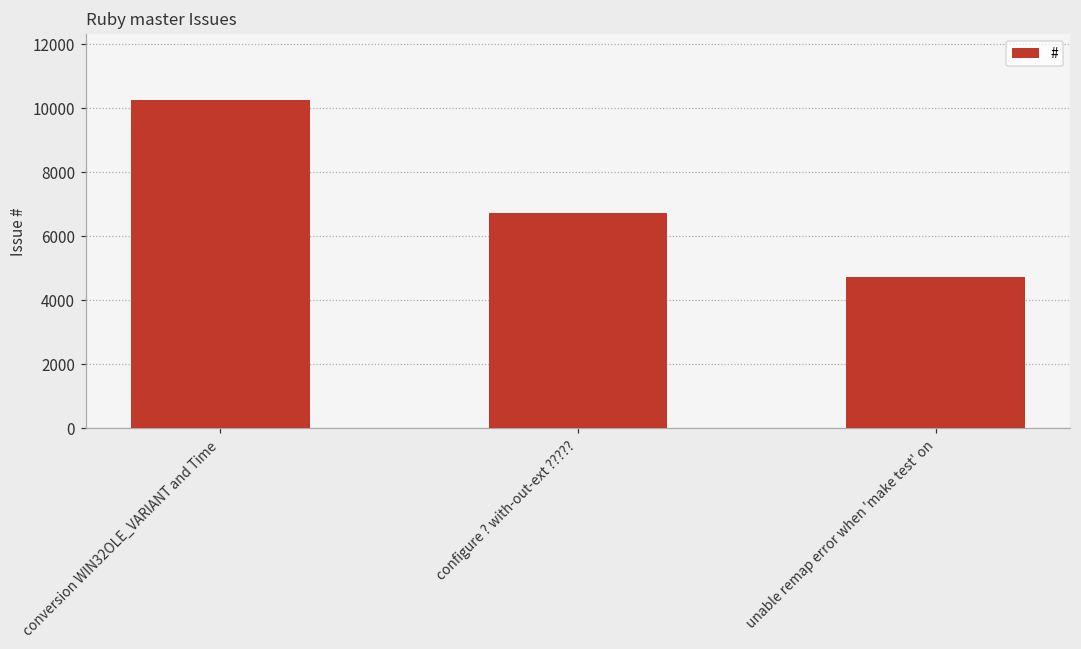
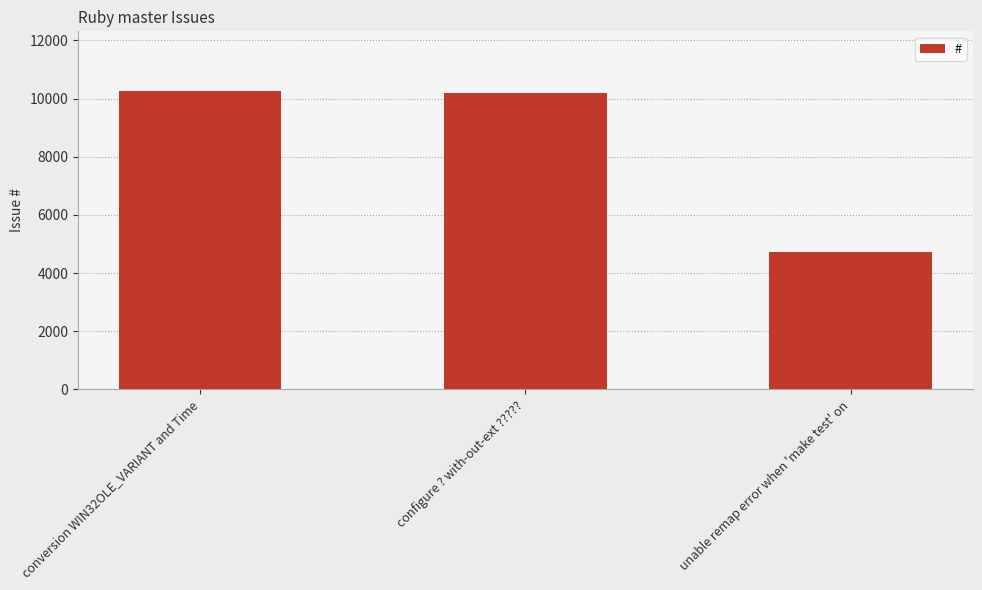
  {
    "conversion WIN32OLE_VARIANT and Time": 10300,
-   "configure ? with-out-ext ?????": 6700,
+   "configure ? with-out-ext ?????": 10200,
    "unable remap error when 'make test' on": 4700
  }
